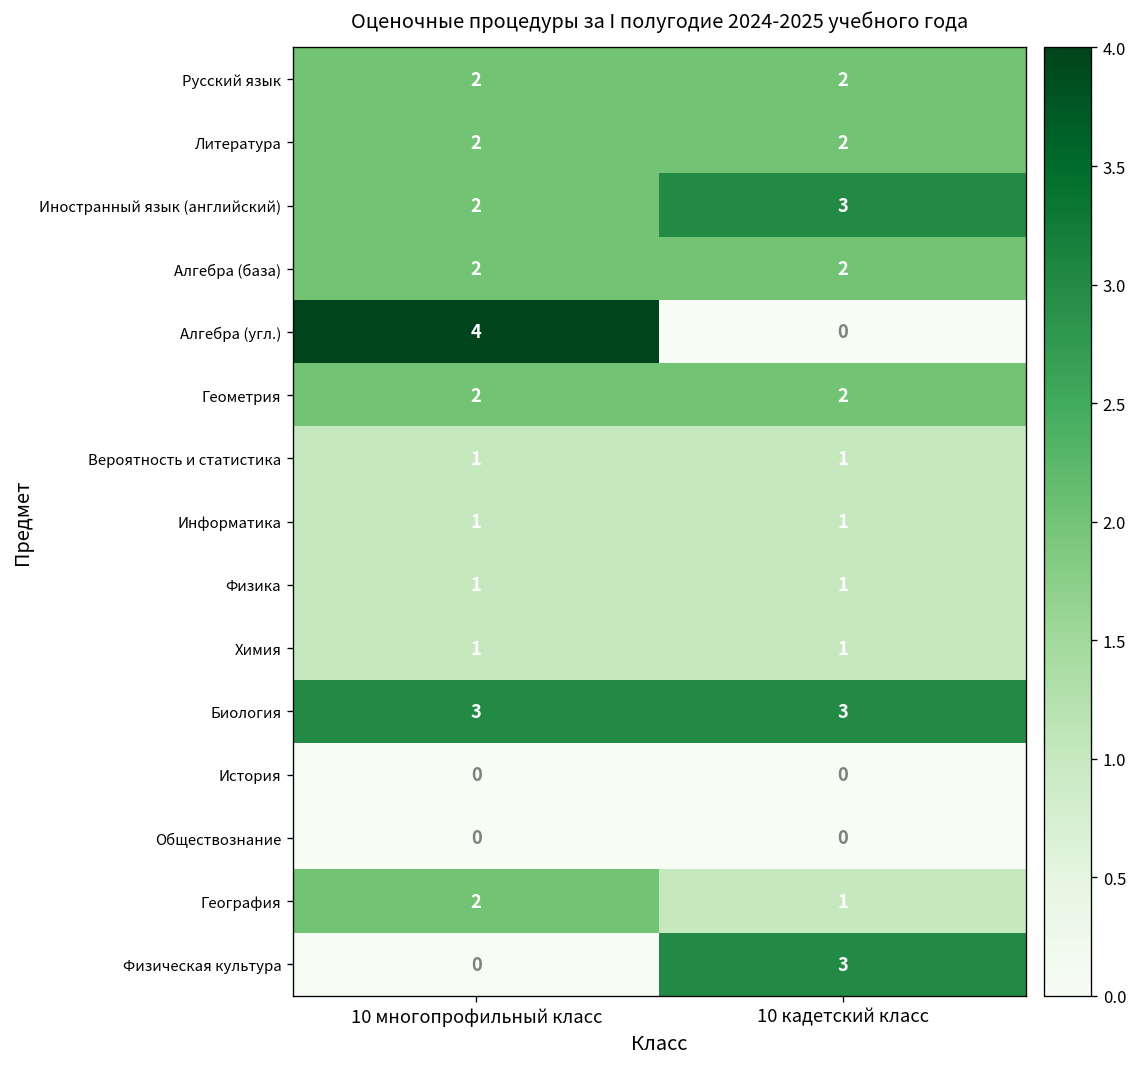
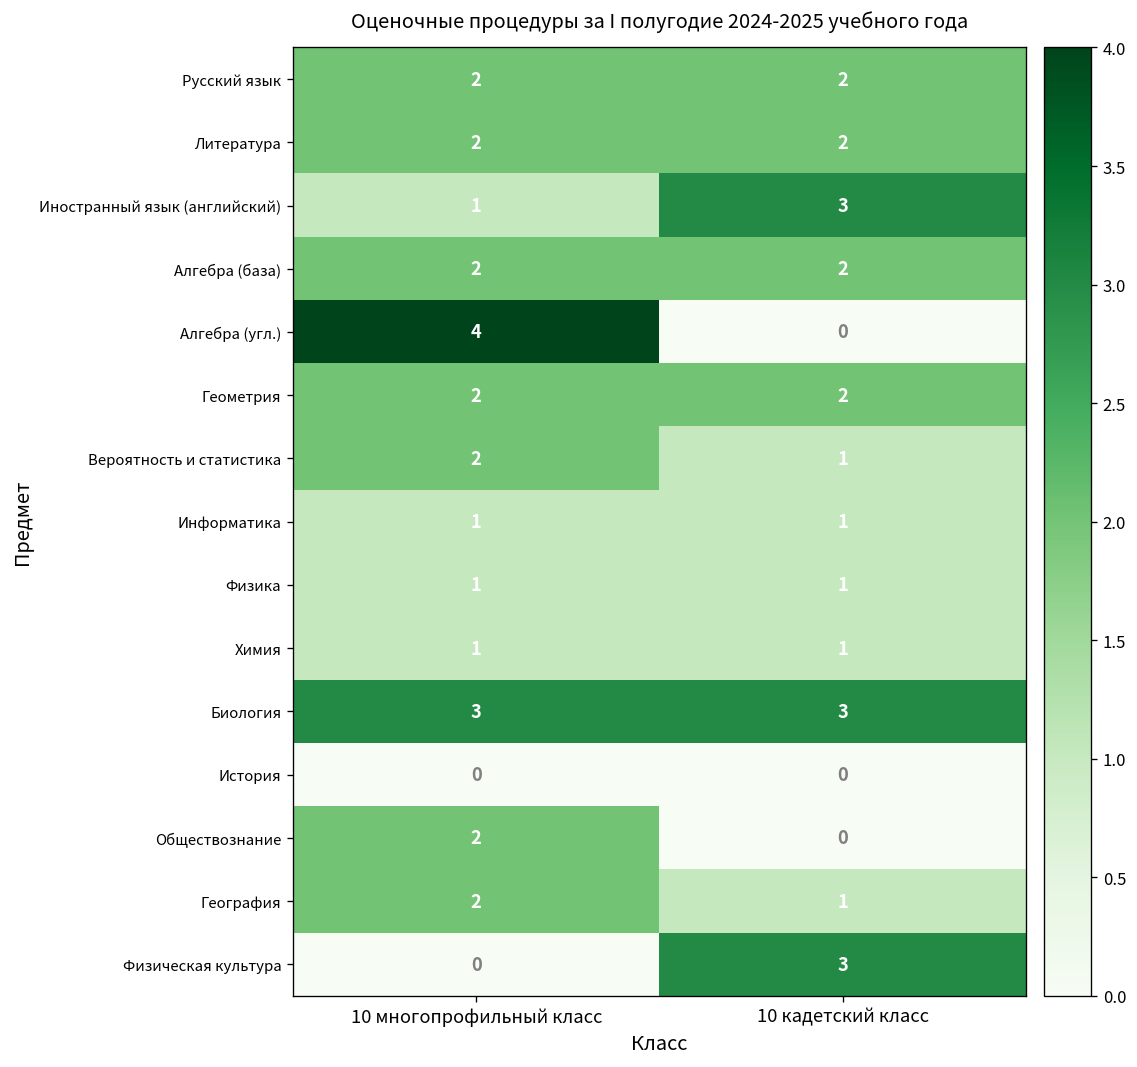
  {
    "Русский язык": {
      "10 многопрофильный класс": 2,
      "10 кадетский класс": 2
    },
    "Литература": {
      "10 многопрофильный класс": 2,
      "10 кадетский класс": 2
    },
    "Иностранный язык (английский)": {
-     "10 многопрофильный класс": 2,
+     "10 многопрофильный класс": 1,
      "10 кадетский класс": 3
    },
    "Алгебра (база)": {
      "10 многопрофильный класс": 2,
      "10 кадетский класс": 2
    },
    "Алгебра (угл.)": {
      "10 многопрофильный класс": 4,
      "10 кадетский класс": 0
    },
    "Геометрия": {
      "10 многопрофильный класс": 2,
      "10 кадетский класс": 2
    },
    "Вероятность и статистика": {
-     "10 многопрофильный класс": 1,
+     "10 многопрофильный класс": 2,
      "10 кадетский класс": 1
    },
    "Информатика": {
      "10 многопрофильный класс": 1,
      "10 кадетский класс": 1
    },
    "Физика": {
      "10 многопрофильный класс": 1,
      "10 кадетский класс": 1
    },
    "Химия": {
      "10 многопрофильный класс": 1,
      "10 кадетский класс": 1
    },
    "Биология": {
      "10 многопрофильный класс": 3,
      "10 кадетский класс": 3
    },
    "История": {
      "10 многопрофильный класс": 0,
      "10 кадетский класс": 0
    },
    "Обществознание": {
-     "10 многопрофильный класс": 0,
+     "10 многопрофильный класс": 2,
      "10 кадетский класс": 0
    },
    "География": {
      "10 многопрофильный класс": 2,
      "10 кадетский класс": 1
    },
    "Физическая культура": {
      "10 многопрофильный класс": 0,
      "10 кадетский класс": 3
    }
  }
